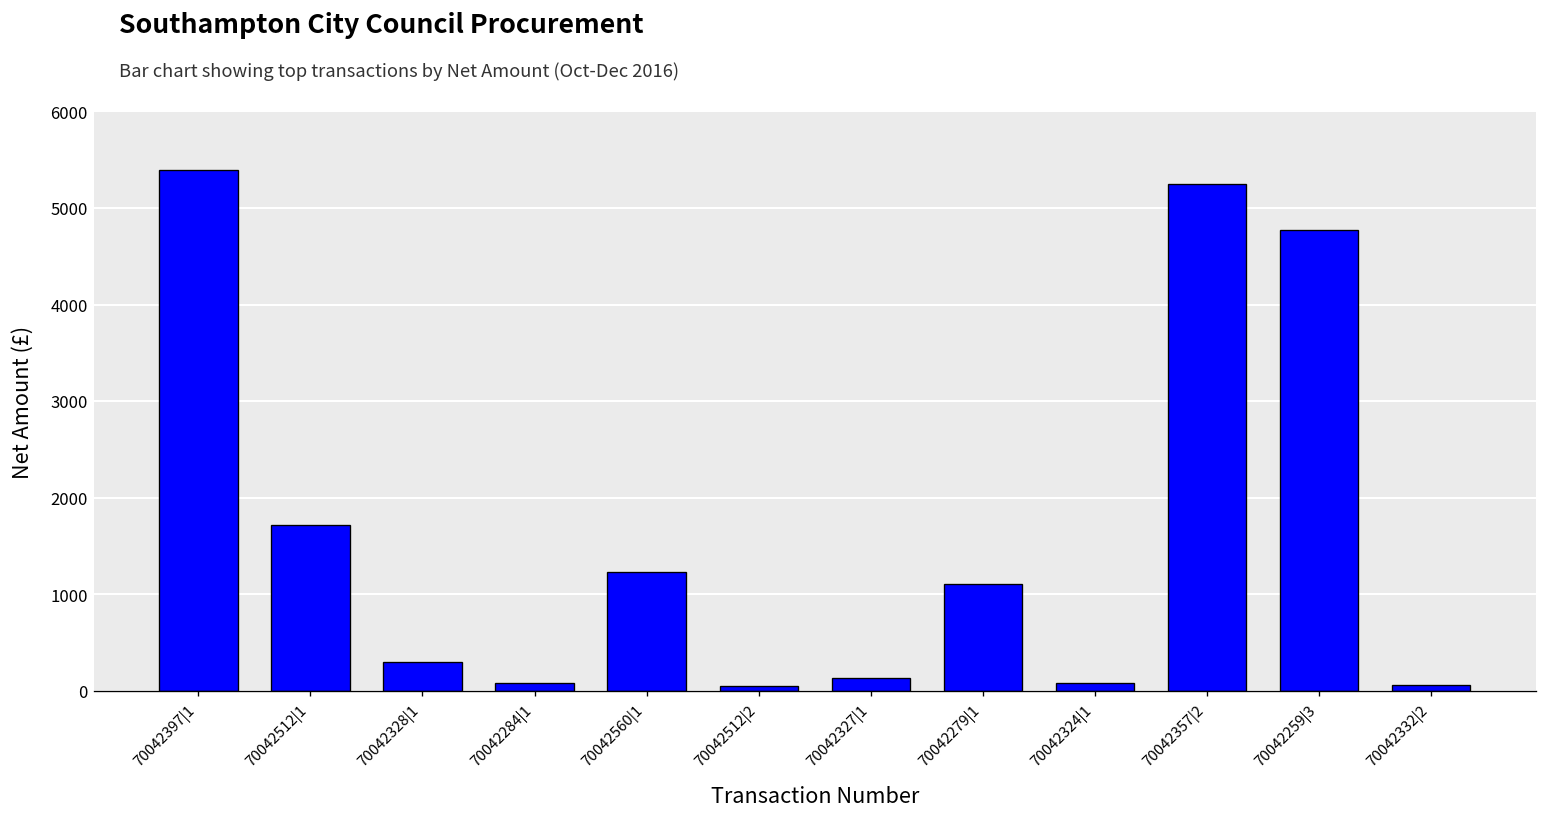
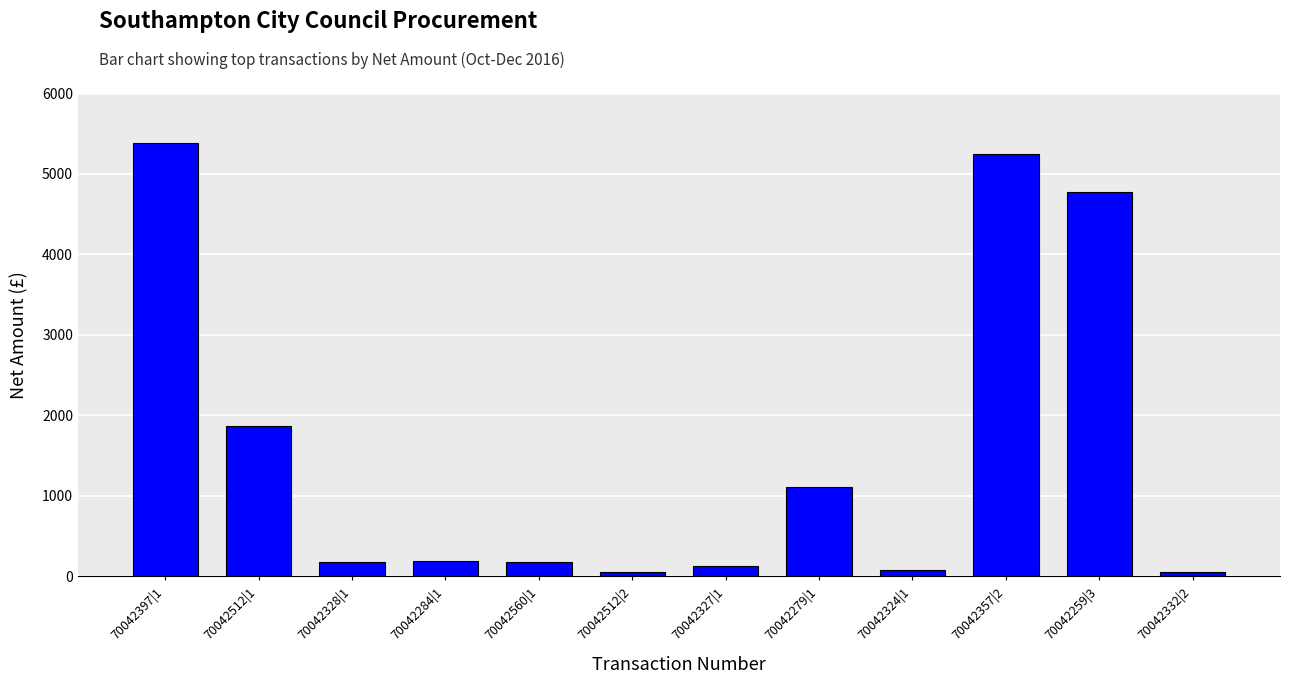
  {
    "70042397|1": 5400,
-   "70042512|1": 1700,
-   "70042328|1": 300,
-   "70042284|1": 100,
-   "70042560|1": 1200,
+   "70042512|1": 1900,
+   "70042328|1": 200,
+   "70042284|1": 200,
+   "70042560|1": 200,
    "70042512|2": 100,
    "70042327|1": 100,
    "70042279|1": 1100,
    "70042324|1": 100,
    "70042357|2": 5200,
    "70042259|3": 4800,
    "70042332|2": 100
  }
